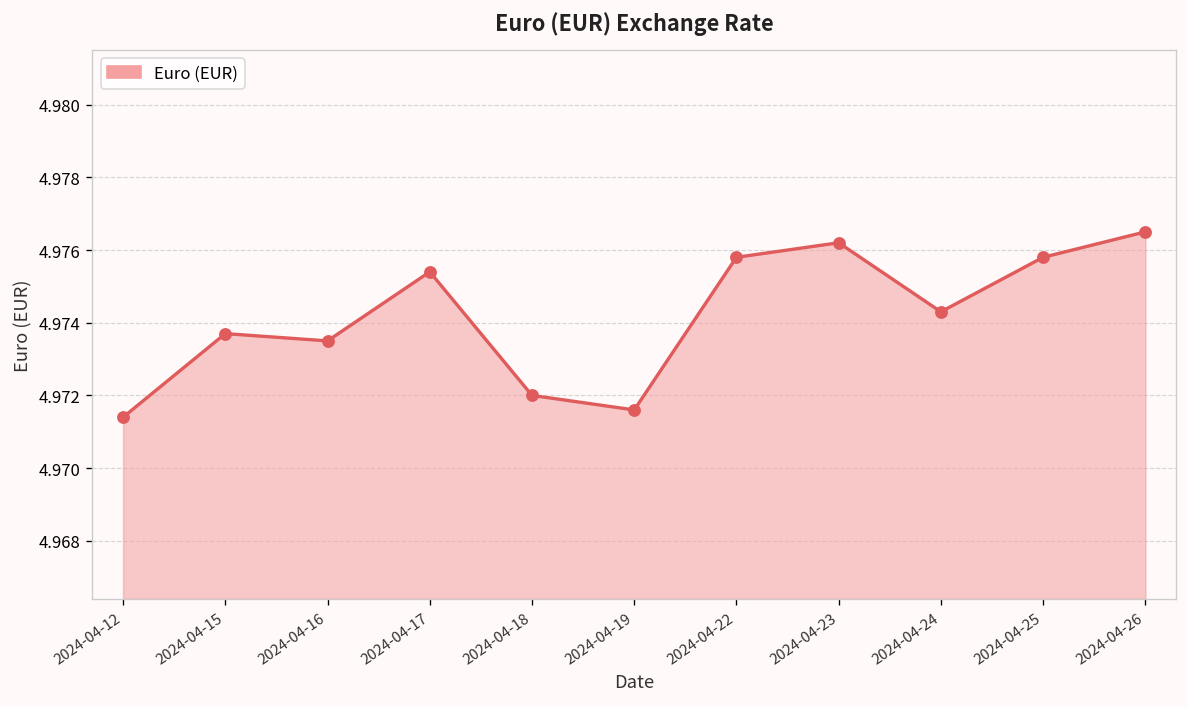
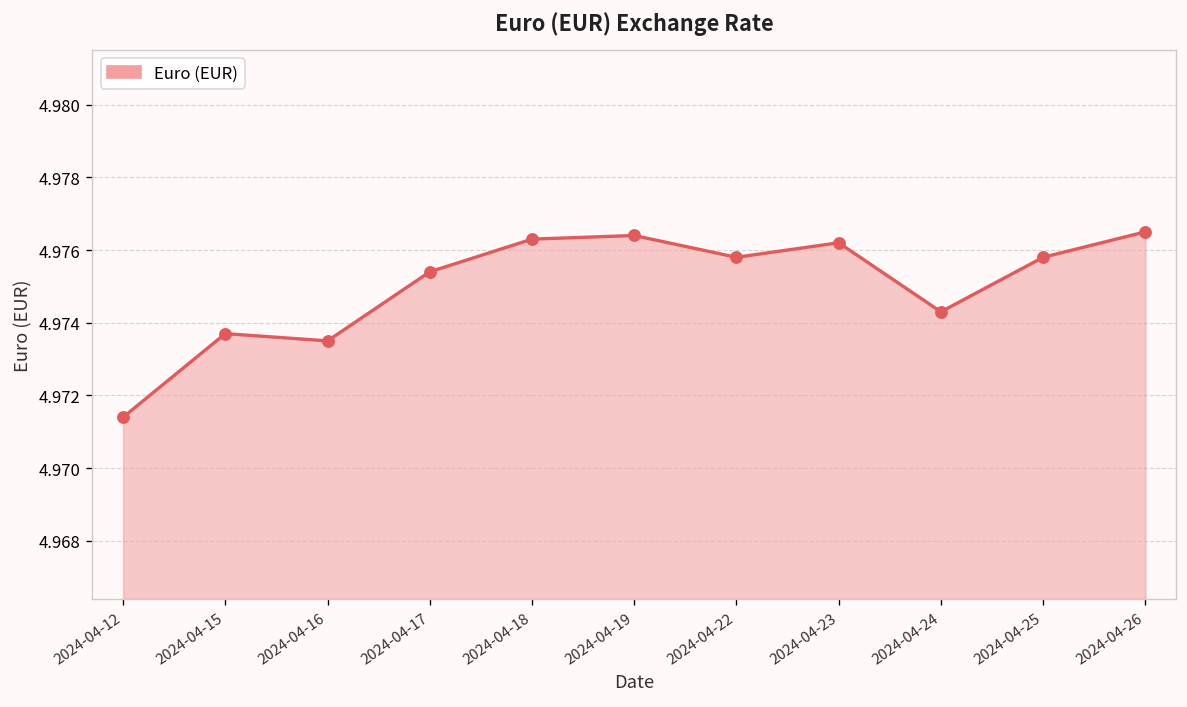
  {
    "2024-04-12": 4.9714,
    "2024-04-15": 4.9737,
    "2024-04-16": 4.9735,
    "2024-04-17": 4.9754,
-   "2024-04-18": 4.9720,
-   "2024-04-19": 4.9716,
+   "2024-04-18": 4.9763,
+   "2024-04-19": 4.9764,
    "2024-04-22": 4.9758,
    "2024-04-23": 4.9762,
    "2024-04-24": 4.9743,
    "2024-04-25": 4.9758,
    "2024-04-26": 4.9765
  }
